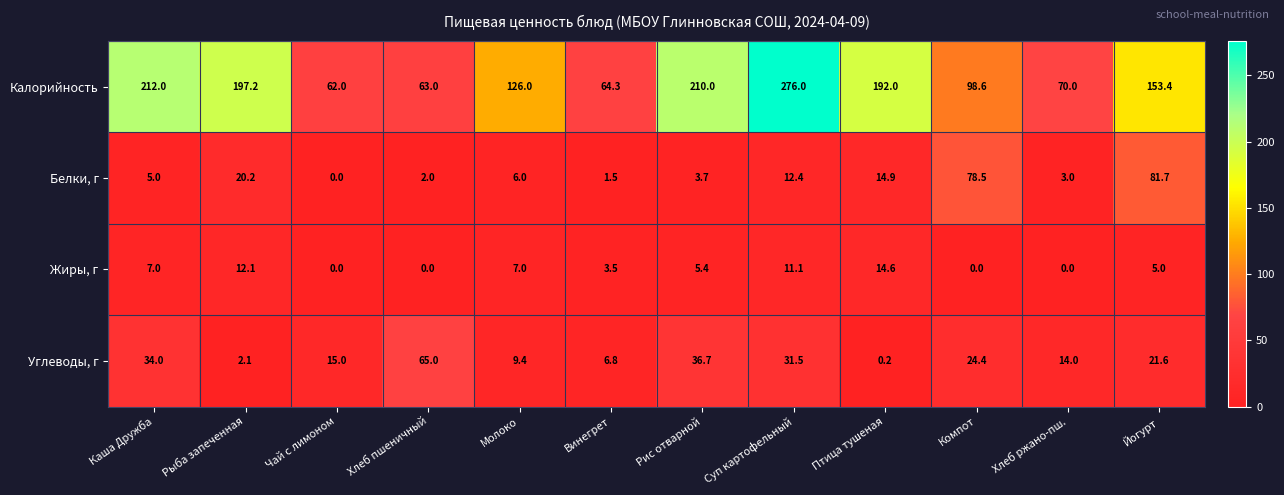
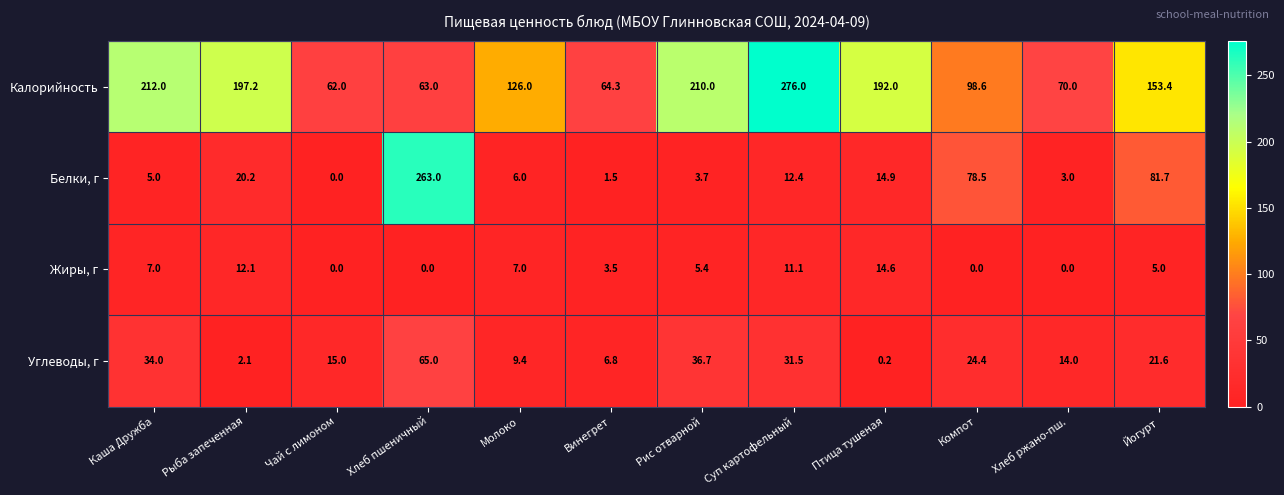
  {
    "Калорийность": {
      "Каша Дружба": 212.0,
      "Рыба запеченная": 197.2,
      "Чай с лимоном": 62.0,
      "Хлеб пшеничный": 63.0,
      "Молоко": 126.0,
      "Винегрет": 64.3,
      "Рис отварной": 210.0,
      "Суп картофельный": 276.0,
      "Птица тушеная": 192.0,
      "Компот": 98.6,
      "Хлеб ржано-пш.": 70.0,
      "Йогурт": 153.4
    },
    "Белки, г": {
      "Каша Дружба": 5.0,
      "Рыба запеченная": 20.2,
      "Чай с лимоном": 0.0,
-     "Хлеб пшеничный": 2.0,
+     "Хлеб пшеничный": 263.0,
      "Молоко": 6.0,
      "Винегрет": 1.5,
      "Рис отварной": 3.7,
      "Суп картофельный": 12.4,
      "Птица тушеная": 14.9,
      "Компот": 78.5,
      "Хлеб ржано-пш.": 3.0,
      "Йогурт": 81.7
    },
    "Жиры, г": {
      "Каша Дружба": 7.0,
      "Рыба запеченная": 12.1,
      "Чай с лимоном": 0.0,
      "Хлеб пшеничный": 0.0,
      "Молоко": 7.0,
      "Винегрет": 3.5,
      "Рис отварной": 5.4,
      "Суп картофельный": 11.1,
      "Птица тушеная": 14.6,
      "Компот": 0.0,
      "Хлеб ржано-пш.": 0.0,
      "Йогурт": 5.0
    },
    "Углеводы, г": {
      "Каша Дружба": 34.0,
      "Рыба запеченная": 2.1,
      "Чай с лимоном": 15.0,
      "Хлеб пшеничный": 65.0,
      "Молоко": 9.4,
      "Винегрет": 6.8,
      "Рис отварной": 36.7,
      "Суп картофельный": 31.5,
      "Птица тушеная": 0.2,
      "Компот": 24.4,
      "Хлеб ржано-пш.": 14.0,
      "Йогурт": 21.6
    }
  }
